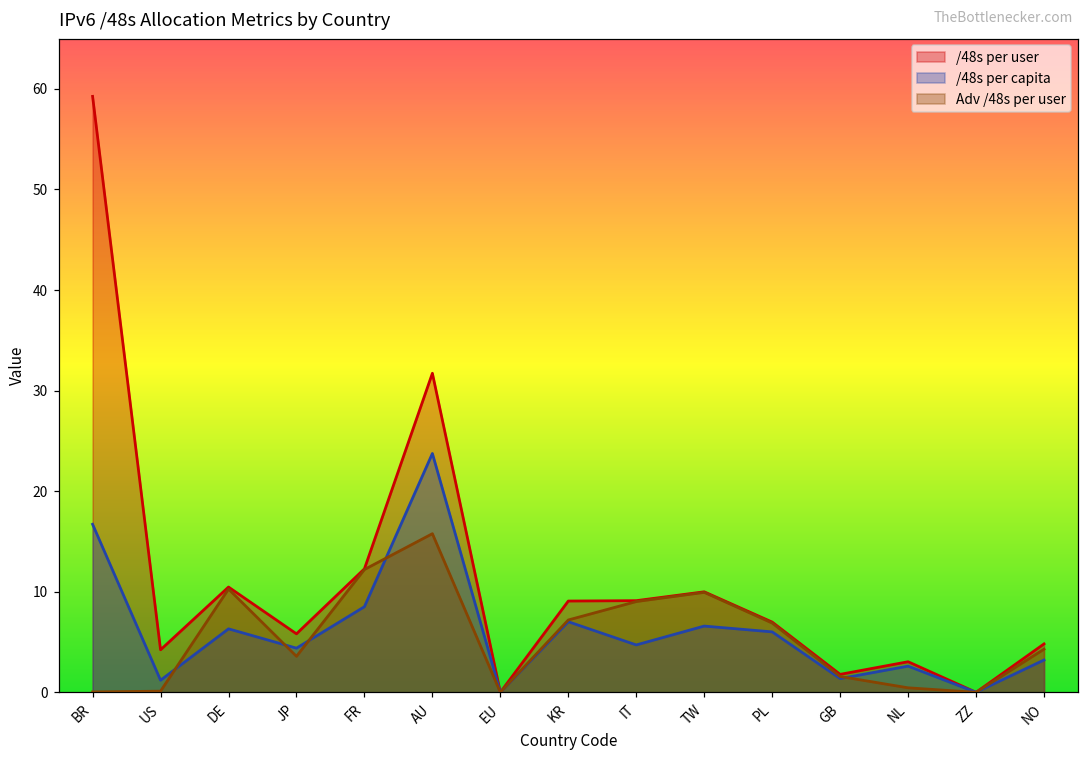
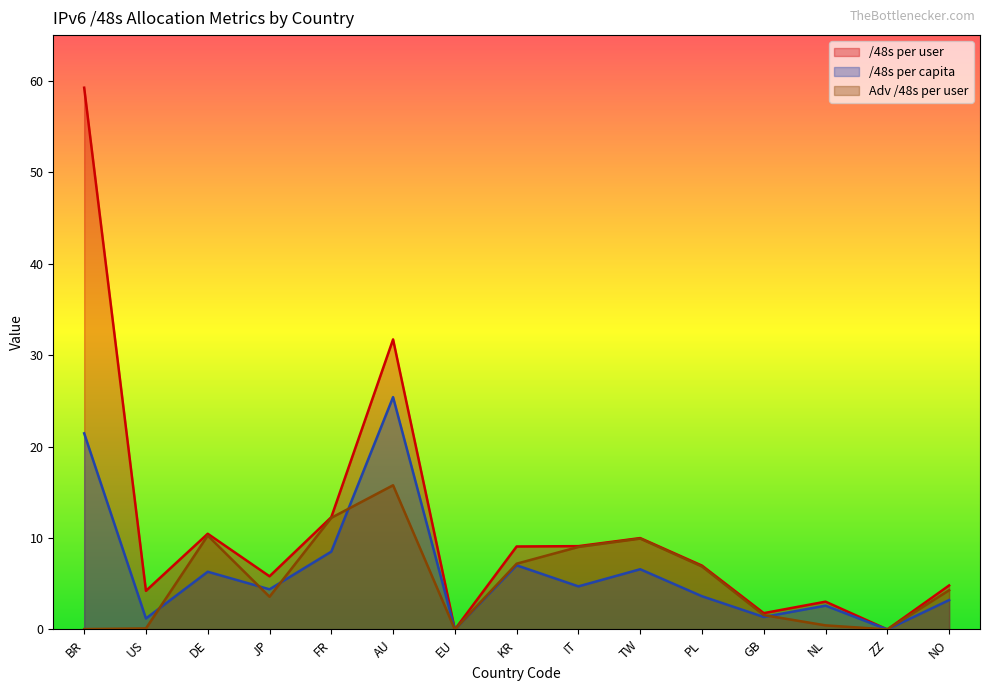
  {
    "/48s per capita": {
-     "BR": 17,
+     "BR": 21,
      "US": 1,
      "DE": 6,
      "JP": 4,
      "FR": 9,
-     "AU": 24,
+     "AU": 25,
      "IT": 5,
      "TW": 7,
-     "PL": 6,
+     "PL": 4,
      "NL": 3,
      "NO": 3
    }
  }
